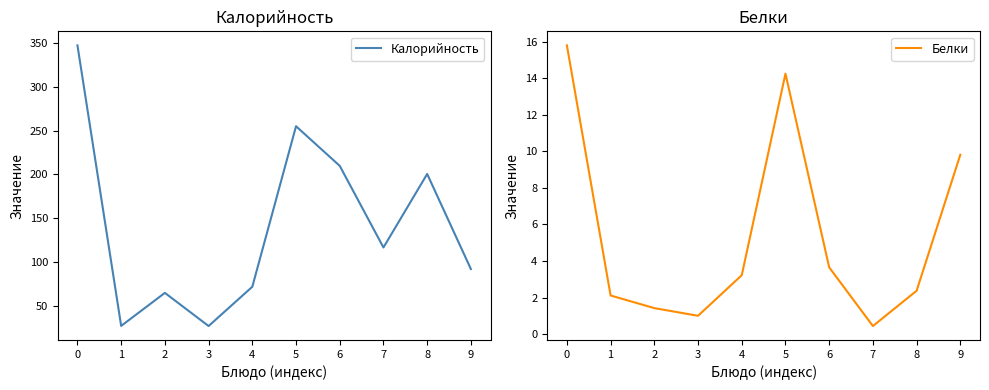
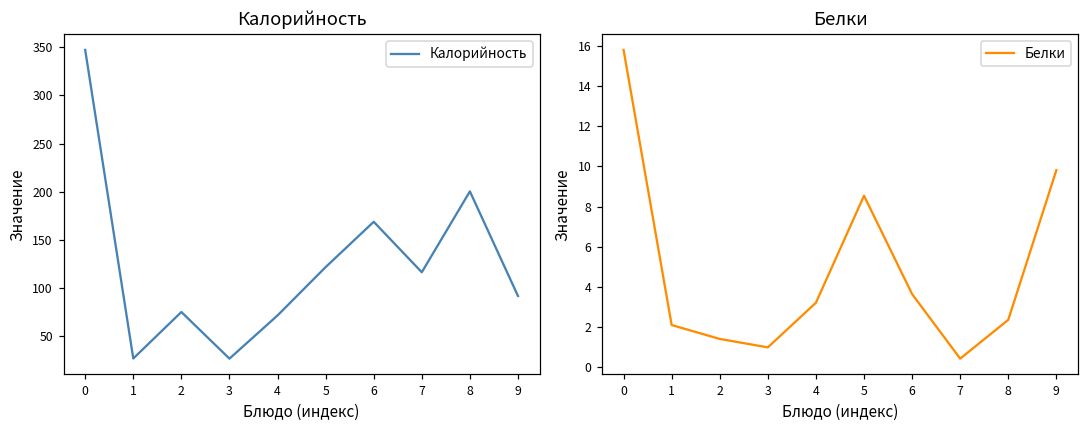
  {
    "Калорийность": {
      "0": 350,
      "1": 30,
-     "2": 60,
+     "2": 80,
      "3": 30,
      "4": 70,
-     "5": 250,
-     "6": 210,
+     "5": 120,
+     "6": 170,
      "7": 120,
      "8": 200,
      "9": 90
    },
    "Белки": {
      "0": 15.8,
      "1": 2.1,
      "2": 1.4,
      "3": 1.0,
      "4": 3.2,
-     "5": 14.2,
+     "5": 8.5,
      "6": 3.7,
      "7": 0.4,
      "8": 2.4,
      "9": 9.8
    }
  }
